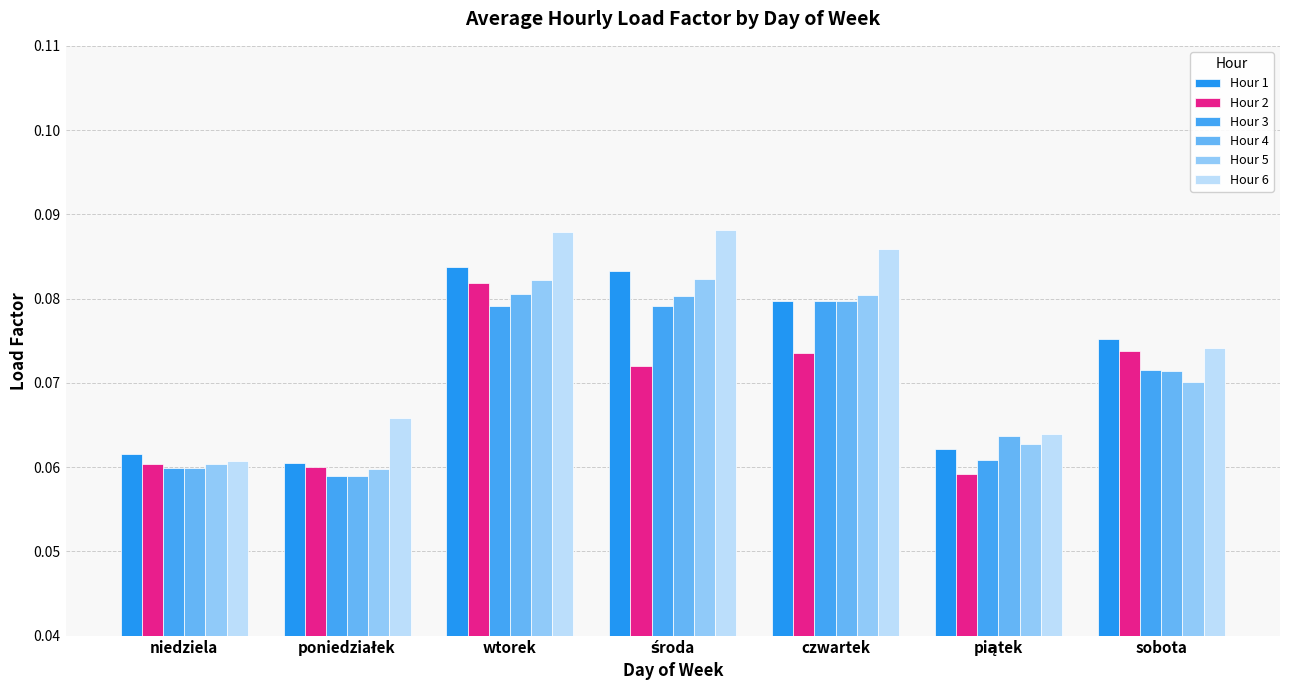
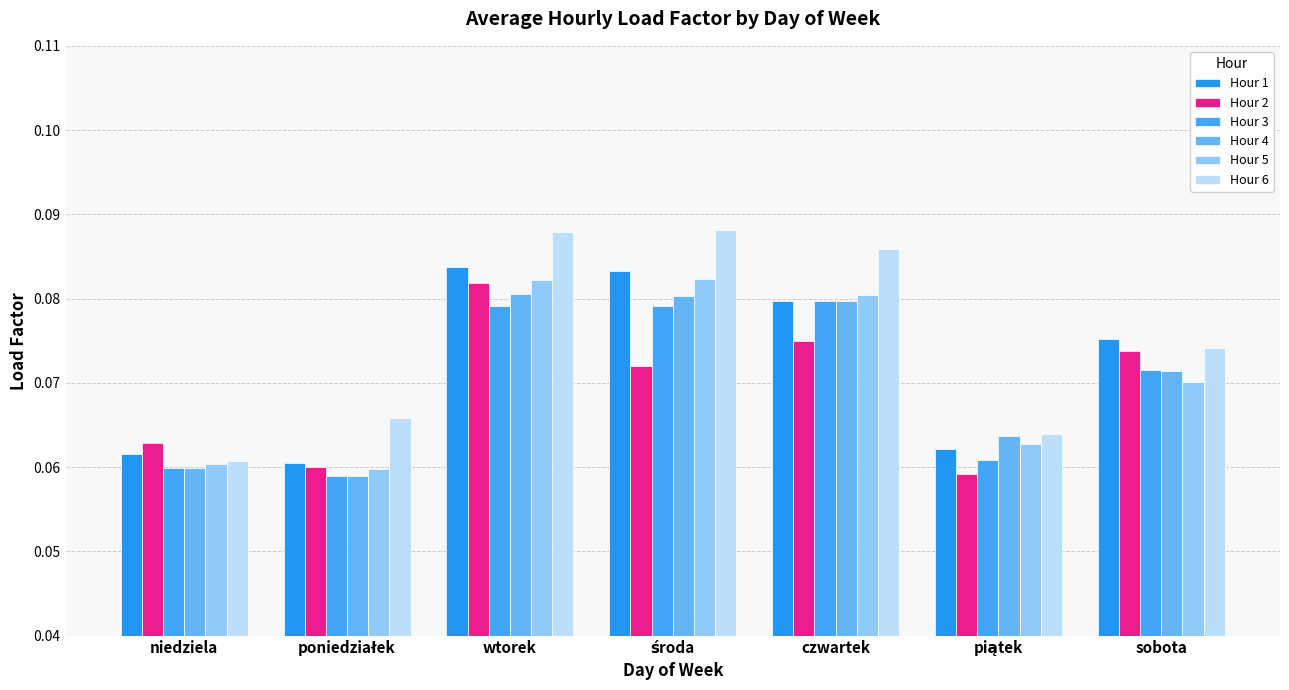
  {
    "Hour 2": {
-     "niedziela": 0.060,
+     "niedziela": 0.063,
      "poniedziałek": 0.060,
      "wtorek": 0.082,
      "środa": 0.072,
-     "czwartek": 0.074,
+     "czwartek": 0.075,
      "piątek": 0.059,
      "sobota": 0.074
    }
  }
